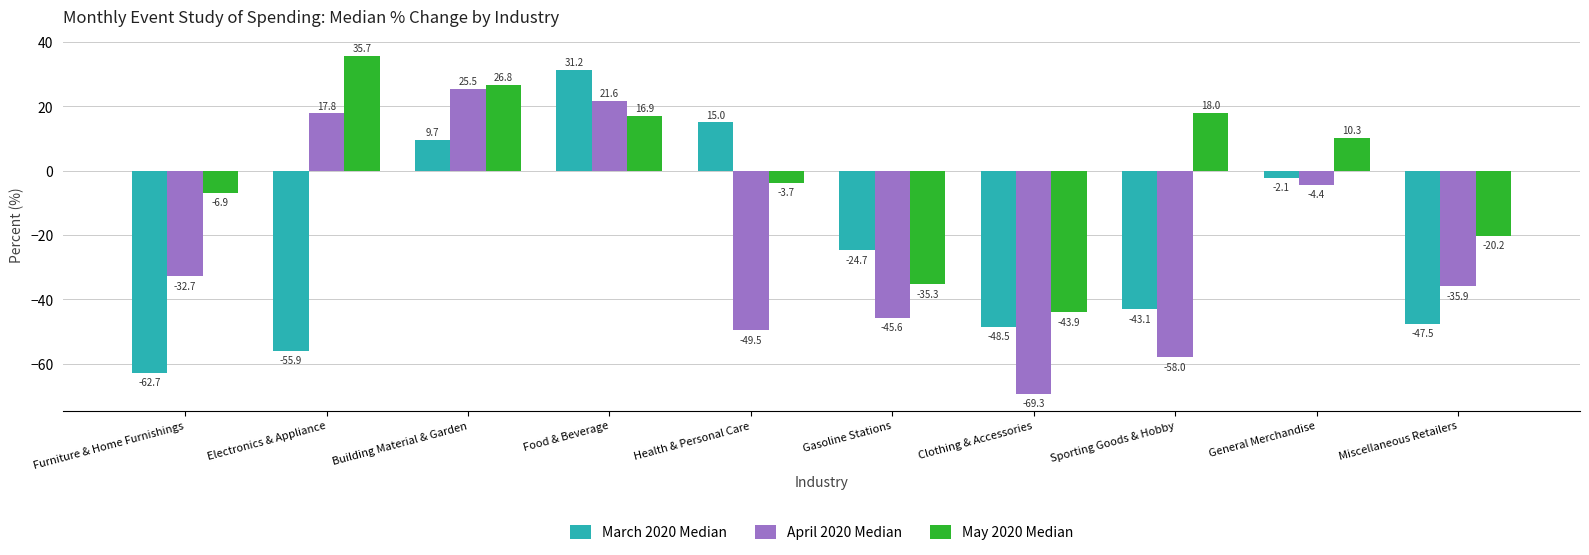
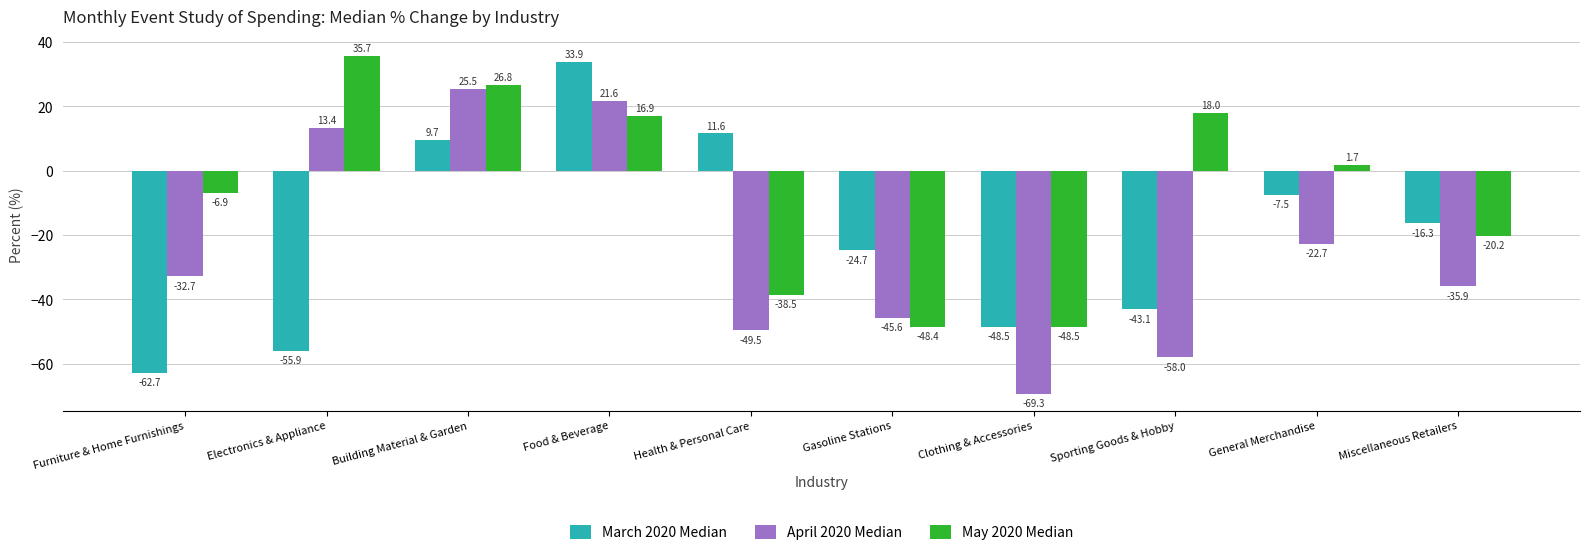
  {
    "March 2020 Median": {
      "Furniture & Home Furnishings": -62.7,
      "Electronics & Appliance": -55.9,
      "Building Material & Garden": 9.7,
-     "Food & Beverage": 31.2,
-     "Health & Personal Care": 15.0,
+     "Food & Beverage": 33.9,
+     "Health & Personal Care": 11.6,
      "Gasoline Stations": -24.7,
      "Clothing & Accessories": -48.5,
      "Sporting Goods & Hobby": -43.1,
-     "General Merchandise": -2.1,
-     "Miscellaneous Retailers": -47.5
+     "General Merchandise": -7.5,
+     "Miscellaneous Retailers": -16.3
    },
    "April 2020 Median": {
      "Furniture & Home Furnishings": -32.7,
-     "Electronics & Appliance": 17.8,
+     "Electronics & Appliance": 13.4,
      "Building Material & Garden": 25.5,
      "Food & Beverage": 21.6,
      "Health & Personal Care": -49.5,
      "Gasoline Stations": -45.6,
      "Clothing & Accessories": -69.3,
      "Sporting Goods & Hobby": -58.0,
-     "General Merchandise": -4.4,
+     "General Merchandise": -22.7,
      "Miscellaneous Retailers": -35.9
    },
    "May 2020 Median": {
      "Furniture & Home Furnishings": -6.9,
      "Electronics & Appliance": 35.7,
      "Building Material & Garden": 26.8,
      "Food & Beverage": 16.9,
-     "Health & Personal Care": -3.7,
-     "Gasoline Stations": -35.3,
-     "Clothing & Accessories": -43.9,
+     "Health & Personal Care": -38.5,
+     "Gasoline Stations": -48.4,
+     "Clothing & Accessories": -48.5,
      "Sporting Goods & Hobby": 18.0,
-     "General Merchandise": 10.3,
+     "General Merchandise": 1.7,
      "Miscellaneous Retailers": -20.2
    }
  }
